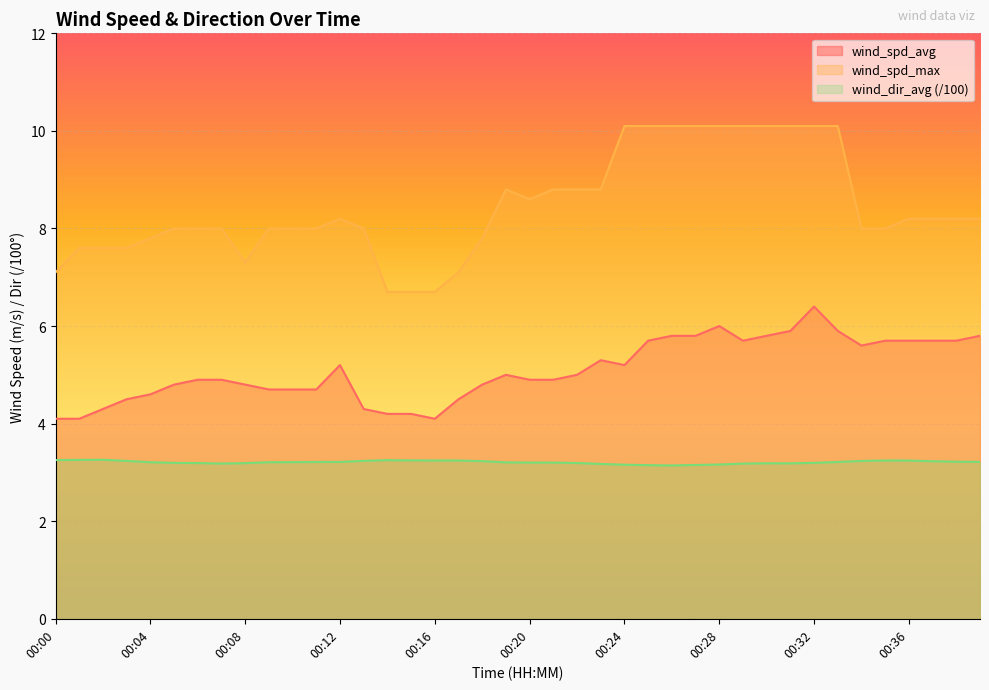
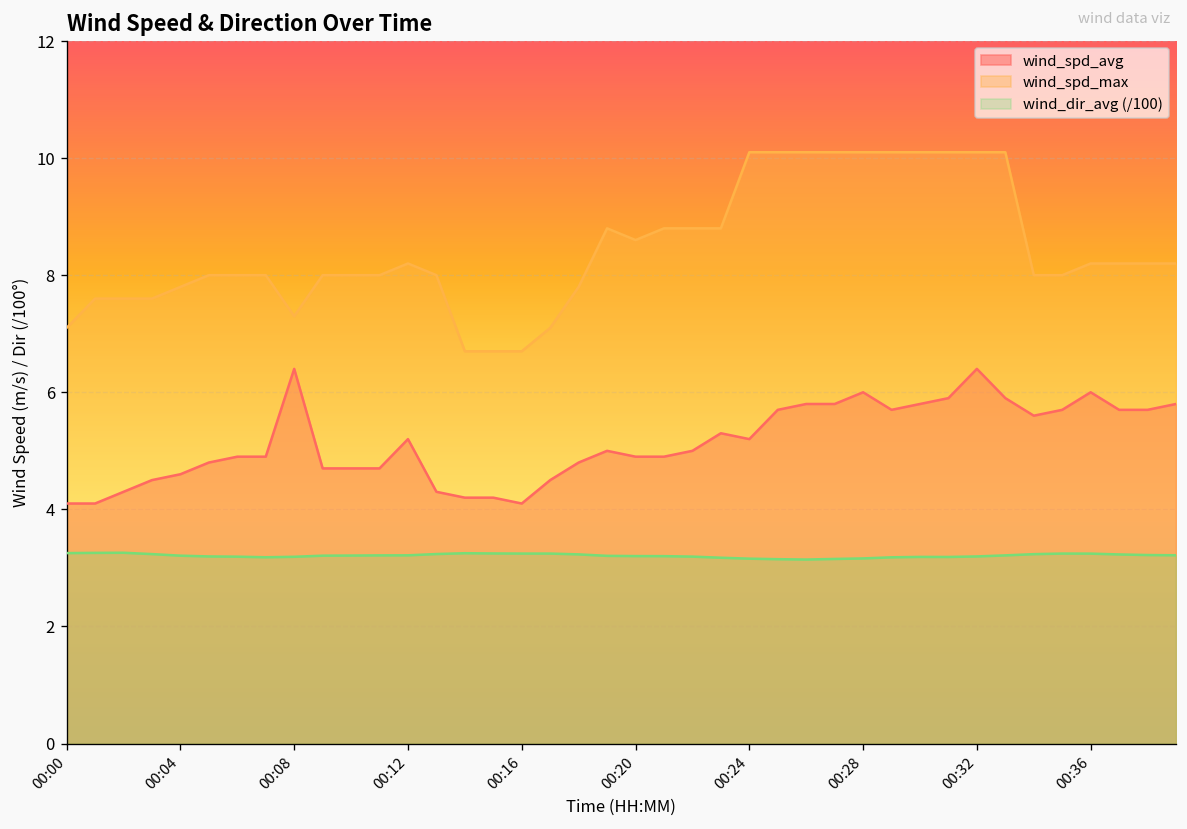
  {
    "wind_spd_avg": {
      "00:00": 4.1,
      "00:04": 4.6,
-     "00:08": 4.8,
+     "00:08": 6.4,
      "00:12": 5.2,
      "00:16": 4.1,
      "00:20": 4.9,
      "00:24": 5.2,
      "00:28": 6.0,
      "00:32": 6.4,
-     "00:36": 5.7
+     "00:36": 6.0
    },
    "wind_spd_max": {
      "00:00": 7.1,
      "00:04": 7.8,
      "00:08": 7.3,
      "00:12": 8.2,
      "00:16": 6.7,
      "00:20": 8.6,
      "00:24": 10.1,
      "00:28": 10.1,
      "00:32": 10.1,
      "00:36": 8.2
    },
    "wind_dir_avg (/100)": {
      "00:00": 3.3,
      "00:04": 3.2,
      "00:08": 3.2,
      "00:12": 3.2,
      "00:16": 3.2,
      "00:20": 3.2,
      "00:24": 3.2,
      "00:28": 3.2,
      "00:32": 3.2,
      "00:36": 3.2
    }
  }
